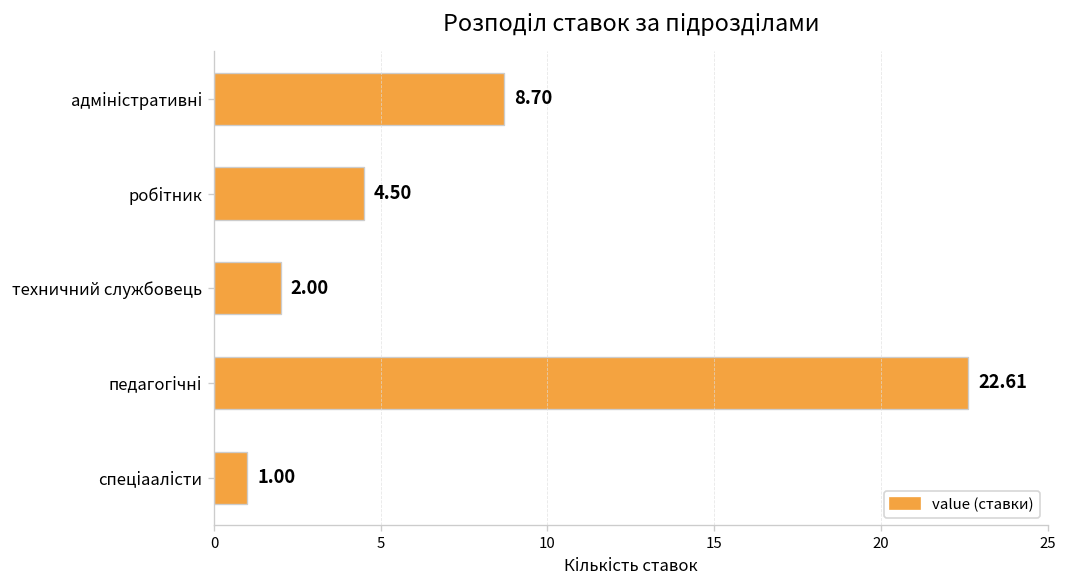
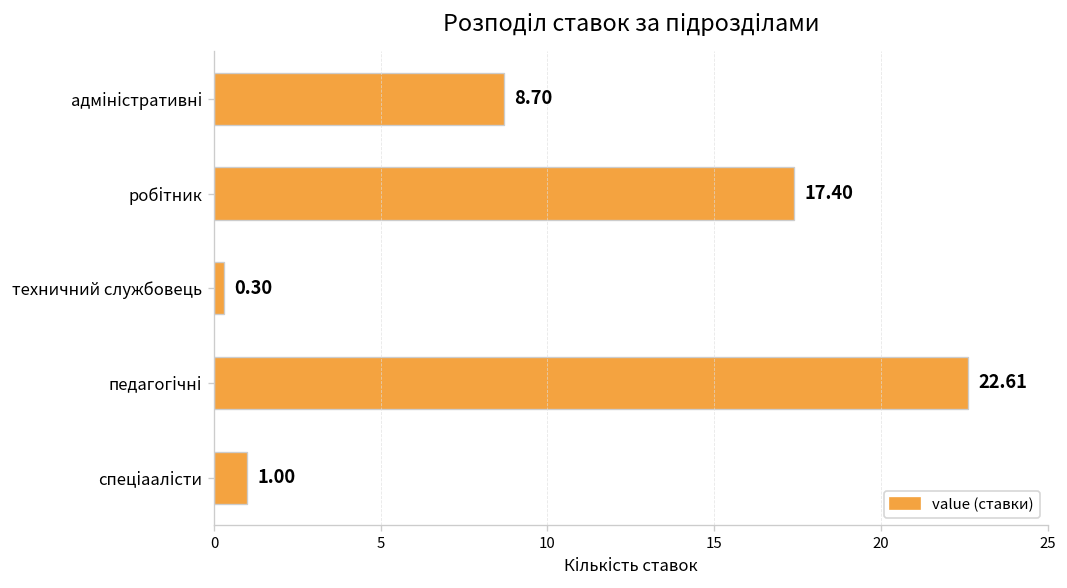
  {
    "адміністративні": 8.70,
-   "робітник": 4.50,
-   "техничний службовець": 2.00,
+   "робітник": 17.40,
+   "техничний службовець": 0.30,
    "педагогічні": 22.61,
    "спеціаалісти": 1.00
  }
